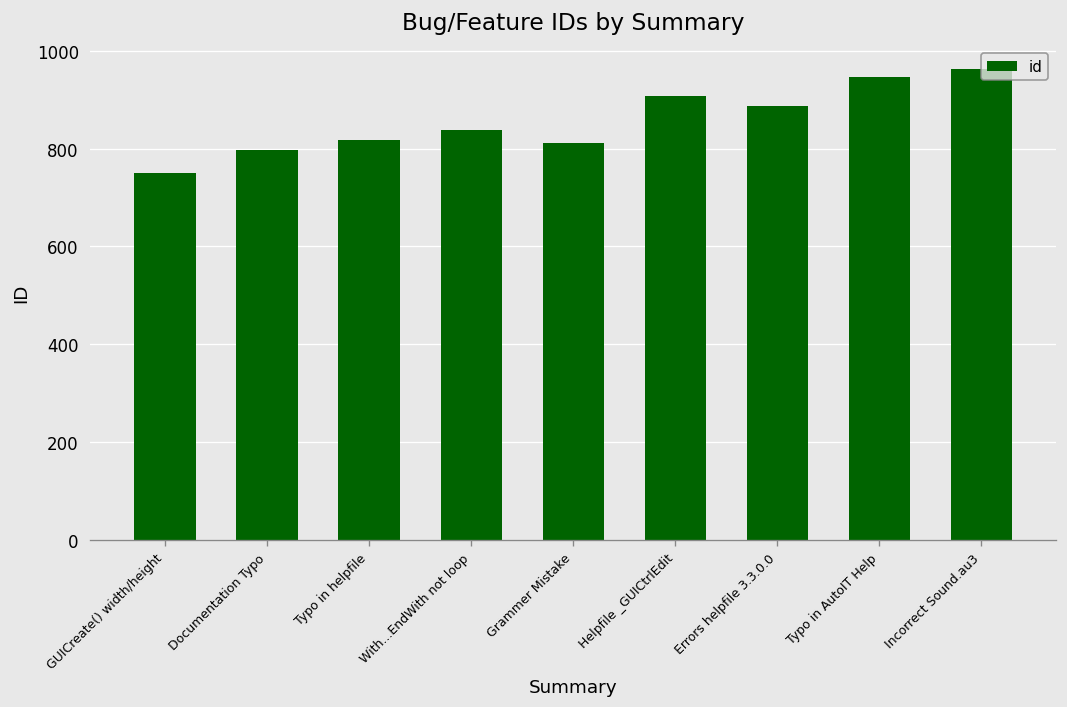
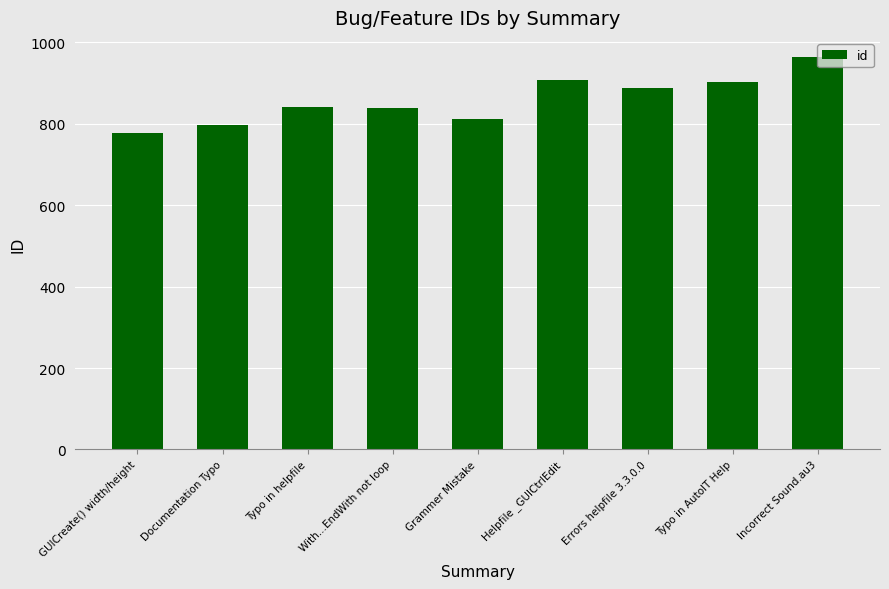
  {
-   "GUICreate() width/height": 750,
+   "GUICreate() width/height": 780,
    "Documentation Typo": 800,
-   "Typo in helpfile": 820,
+   "Typo in helpfile": 840,
    "With...EndWith not loop": 840,
    "Grammer Mistake": 810,
    "Helpfile _GUICtrlEdit": 910,
    "Errors helpfile 3.3.0.0": 890,
-   "Typo in AutoIT Help": 950
+   "Typo in AutoIT Help": 900
  }
